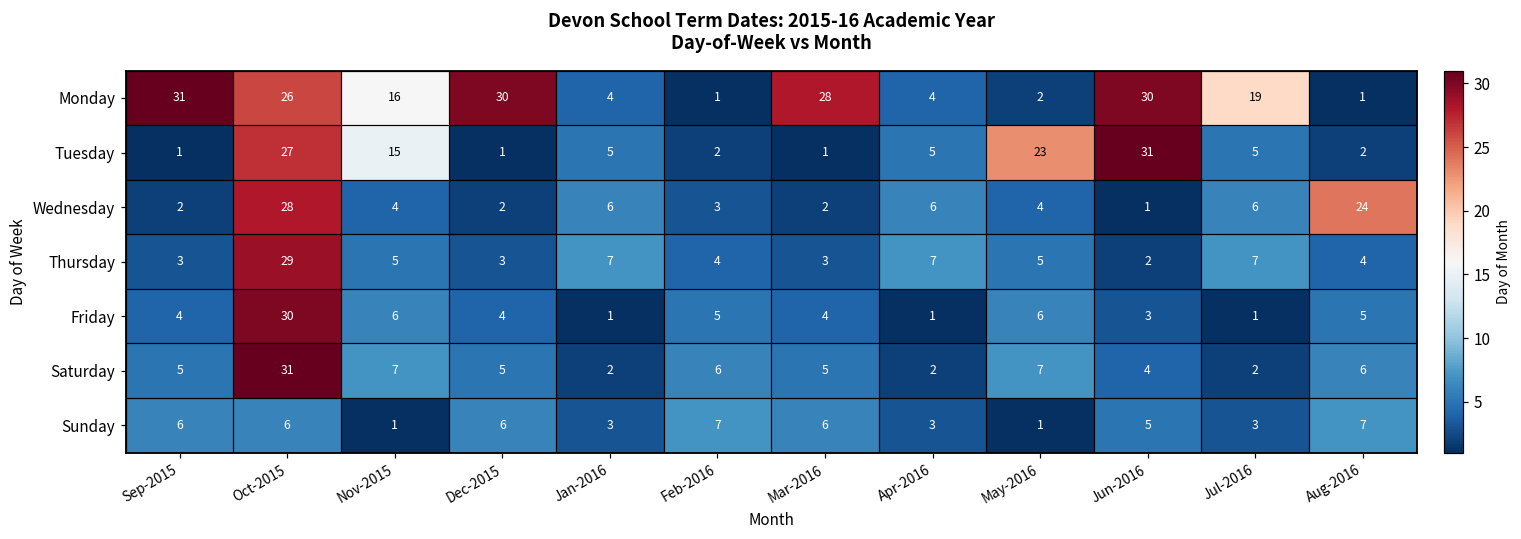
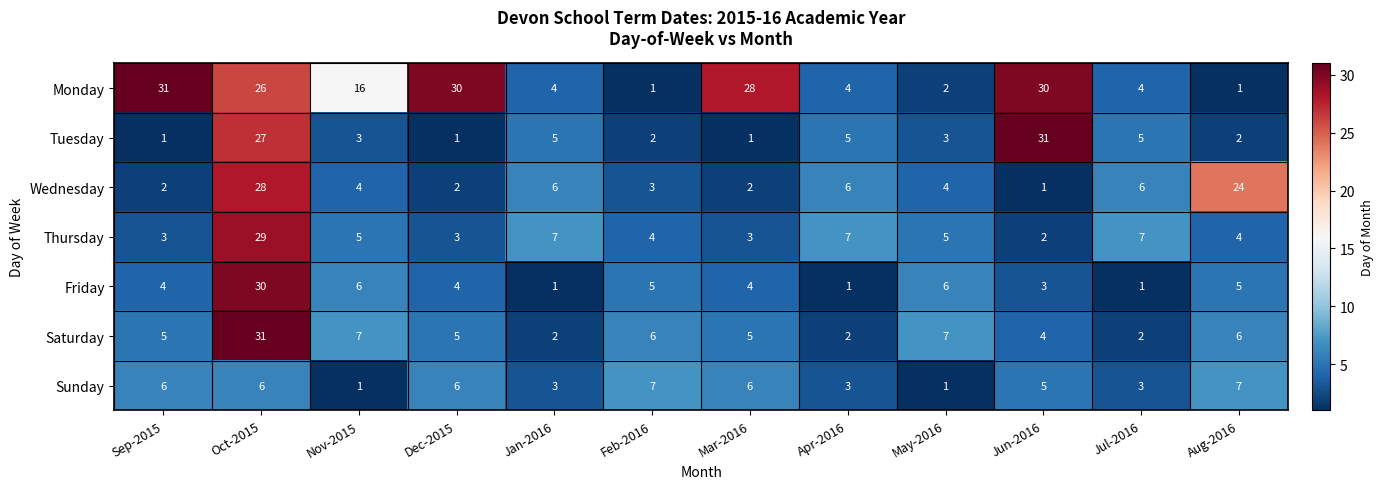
  {
    "Monday": {
      "Sep-2015": 31,
      "Oct-2015": 26,
      "Nov-2015": 16,
      "Dec-2015": 30,
      "Jan-2016": 4,
      "Feb-2016": 1,
      "Mar-2016": 28,
      "Apr-2016": 4,
      "May-2016": 2,
      "Jun-2016": 30,
-     "Jul-2016": 19,
+     "Jul-2016": 4,
      "Aug-2016": 1
    },
    "Tuesday": {
      "Sep-2015": 1,
      "Oct-2015": 27,
-     "Nov-2015": 15,
+     "Nov-2015": 3,
      "Dec-2015": 1,
      "Jan-2016": 5,
      "Feb-2016": 2,
      "Mar-2016": 1,
      "Apr-2016": 5,
-     "May-2016": 23,
+     "May-2016": 3,
      "Jun-2016": 31,
      "Jul-2016": 5,
      "Aug-2016": 2
    },
    "Wednesday": {
      "Sep-2015": 2,
      "Oct-2015": 28,
      "Nov-2015": 4,
      "Dec-2015": 2,
      "Jan-2016": 6,
      "Feb-2016": 3,
      "Mar-2016": 2,
      "Apr-2016": 6,
      "May-2016": 4,
      "Jun-2016": 1,
      "Jul-2016": 6,
      "Aug-2016": 24
    },
    "Thursday": {
      "Sep-2015": 3,
      "Oct-2015": 29,
      "Nov-2015": 5,
      "Dec-2015": 3,
      "Jan-2016": 7,
      "Feb-2016": 4,
      "Mar-2016": 3,
      "Apr-2016": 7,
      "May-2016": 5,
      "Jun-2016": 2,
      "Jul-2016": 7,
      "Aug-2016": 4
    },
    "Friday": {
      "Sep-2015": 4,
      "Oct-2015": 30,
      "Nov-2015": 6,
      "Dec-2015": 4,
      "Jan-2016": 1,
      "Feb-2016": 5,
      "Mar-2016": 4,
      "Apr-2016": 1,
      "May-2016": 6,
      "Jun-2016": 3,
      "Jul-2016": 1,
      "Aug-2016": 5
    },
    "Saturday": {
      "Sep-2015": 5,
      "Oct-2015": 31,
      "Nov-2015": 7,
      "Dec-2015": 5,
      "Jan-2016": 2,
      "Feb-2016": 6,
      "Mar-2016": 5,
      "Apr-2016": 2,
      "May-2016": 7,
      "Jun-2016": 4,
      "Jul-2016": 2,
      "Aug-2016": 6
    },
    "Sunday": {
      "Sep-2015": 6,
      "Oct-2015": 6,
      "Nov-2015": 1,
      "Dec-2015": 6,
      "Jan-2016": 3,
      "Feb-2016": 7,
      "Mar-2016": 6,
      "Apr-2016": 3,
      "May-2016": 1,
      "Jun-2016": 5,
      "Jul-2016": 3,
      "Aug-2016": 7
    }
  }
